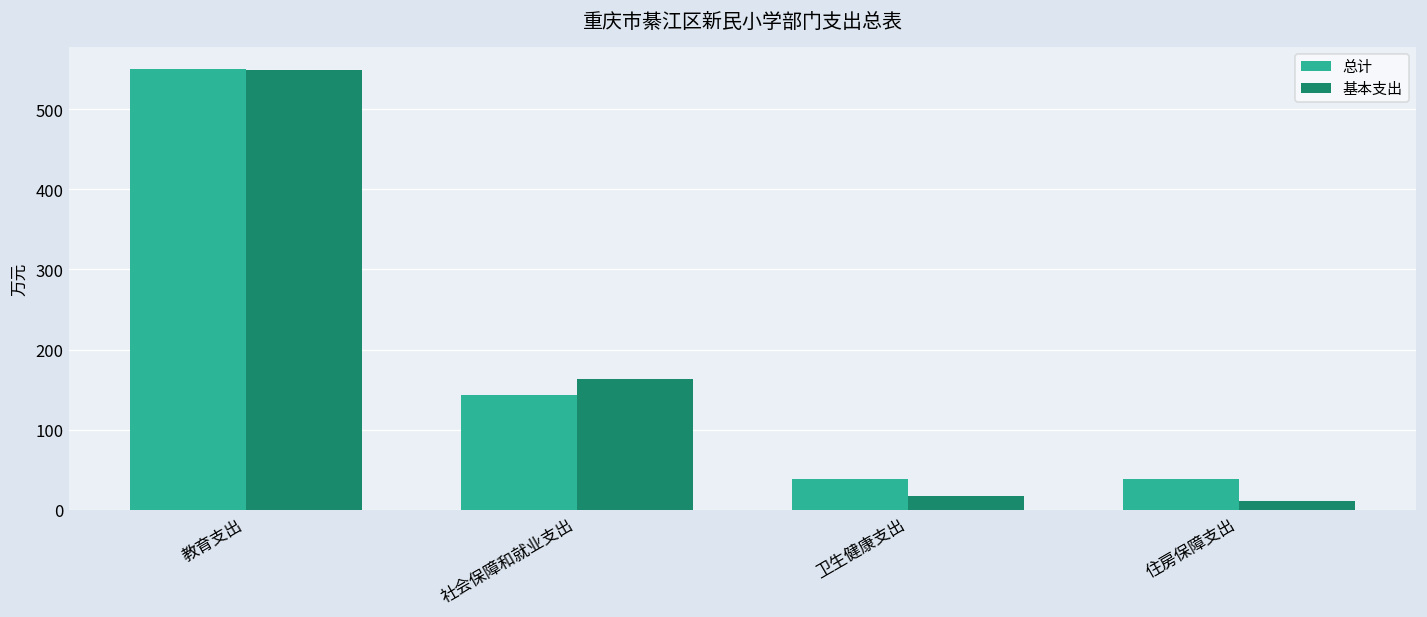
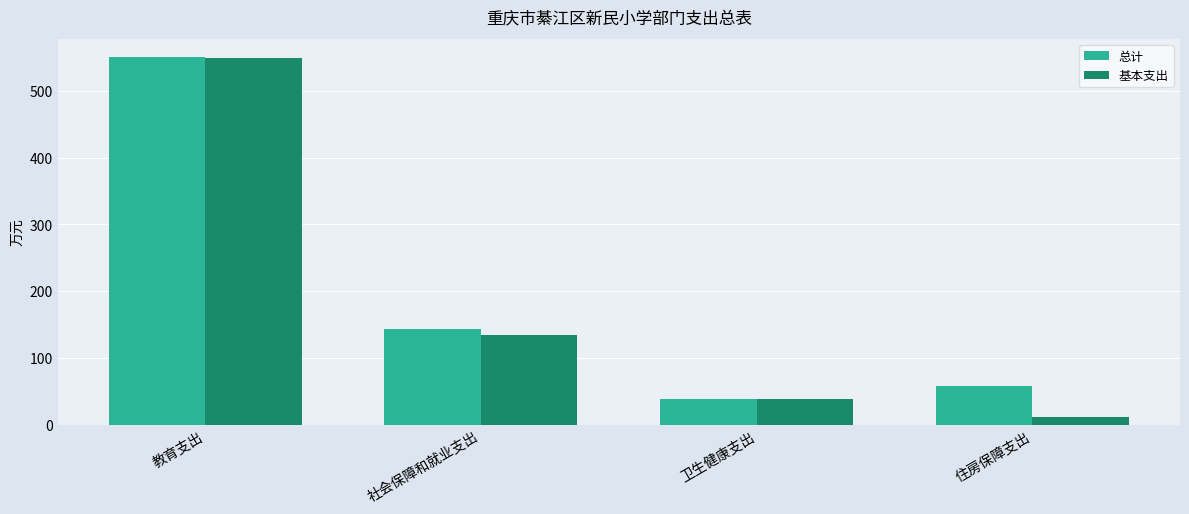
  {
    "总计": {
      "教育支出": 550,
      "社会保障和就业支出": 140,
      "卫生健康支出": 40,
-     "住房保障支出": 40
+     "住房保障支出": 60
    },
    "基本支出": {
      "教育支出": 550,
-     "社会保障和就业支出": 160,
-     "卫生健康支出": 20,
+     "社会保障和就业支出": 130,
+     "卫生健康支出": 40,
      "住房保障支出": 10
    }
  }
